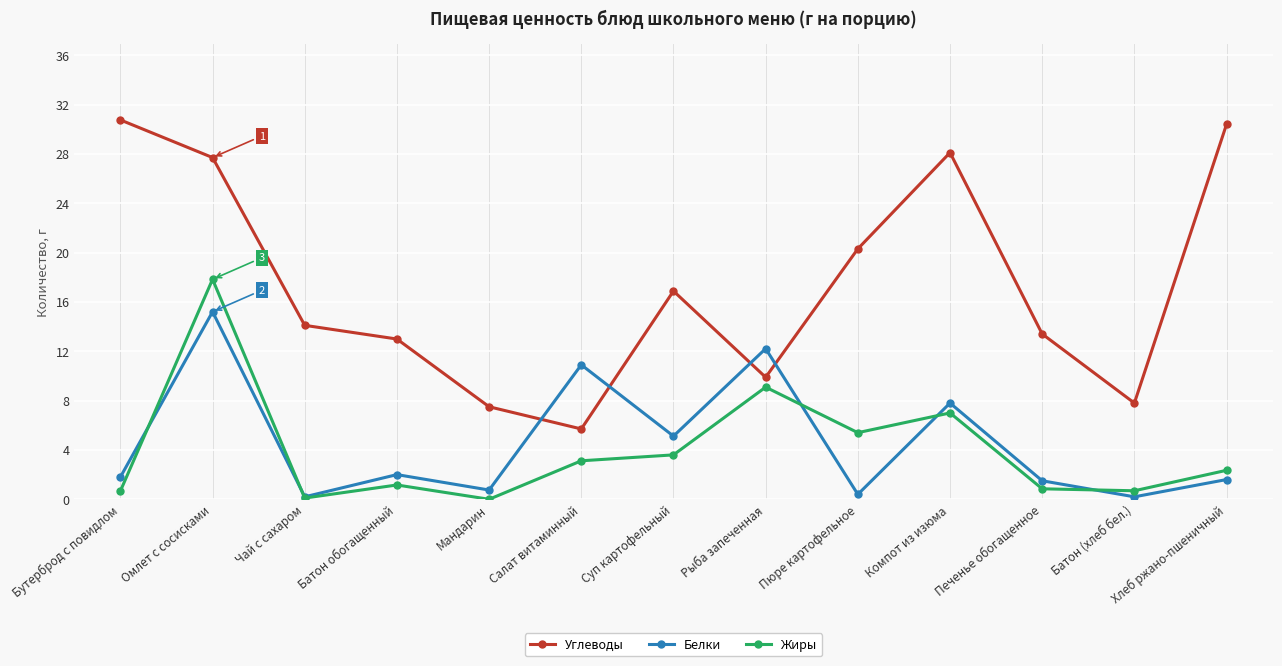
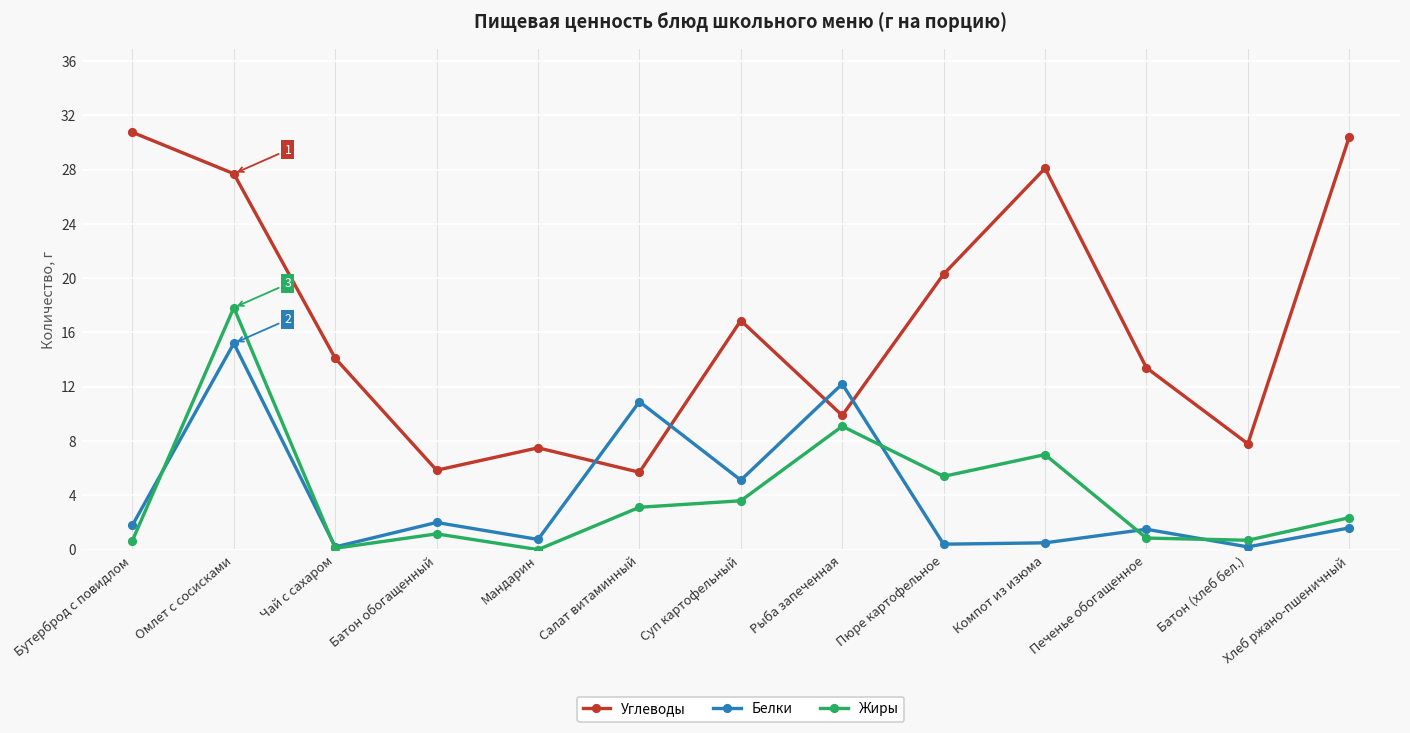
  {
    "Углеводы": {
      "Бутерброд с повидлом": 30.8,
      "Омлет с сосисками": 27.7,
      "Чай с сахаром": 14.1,
-     "Батон обогащенный": 13.0,
+     "Батон обогащенный": 5.9,
      "Мандарин": 7.5,
      "Салат витаминный": 5.7,
      "Суп картофельный": 16.9,
      "Рыба запеченная": 9.9,
      "Пюре картофельное": 20.3,
      "Компот из изюма": 28.1,
      "Печенье обогащенное": 13.4,
      "Батон (хлеб бел.)": 7.8,
      "Хлеб ржано-пшеничный": 30.4
    },
    "Белки": {
      "Бутерброд с повидлом": 1.8,
      "Омлет с сосисками": 15.2,
      "Батон обогащенный": 2.0,
      "Мандарин": 0.8,
      "Салат витаминный": 10.9,
      "Суп картофельный": 5.1,
      "Рыба запеченная": 12.2,
      "Пюре картофельное": 0.4,
-     "Компот из изюма": 7.8,
+     "Компот из изюма": 0.5,
      "Печенье обогащенное": 1.5,
      "Батон (хлеб бел.)": 0.2,
      "Хлеб ржано-пшеничный": 1.6
    },
    "Жиры": {
      "Бутерброд с повидлом": 0.7,
      "Омлет с сосисками": 17.8,
      "Батон обогащенный": 1.2,
      "Мандарин": 0.0,
      "Салат витаминный": 3.1,
      "Суп картофельный": 3.6,
      "Рыба запеченная": 9.1,
      "Пюре картофельное": 5.4,
      "Компот из изюма": 7.0,
      "Печенье обогащенное": 0.9,
      "Батон (хлеб бел.)": 0.7,
      "Хлеб ржано-пшеничный": 2.4
    }
  }
